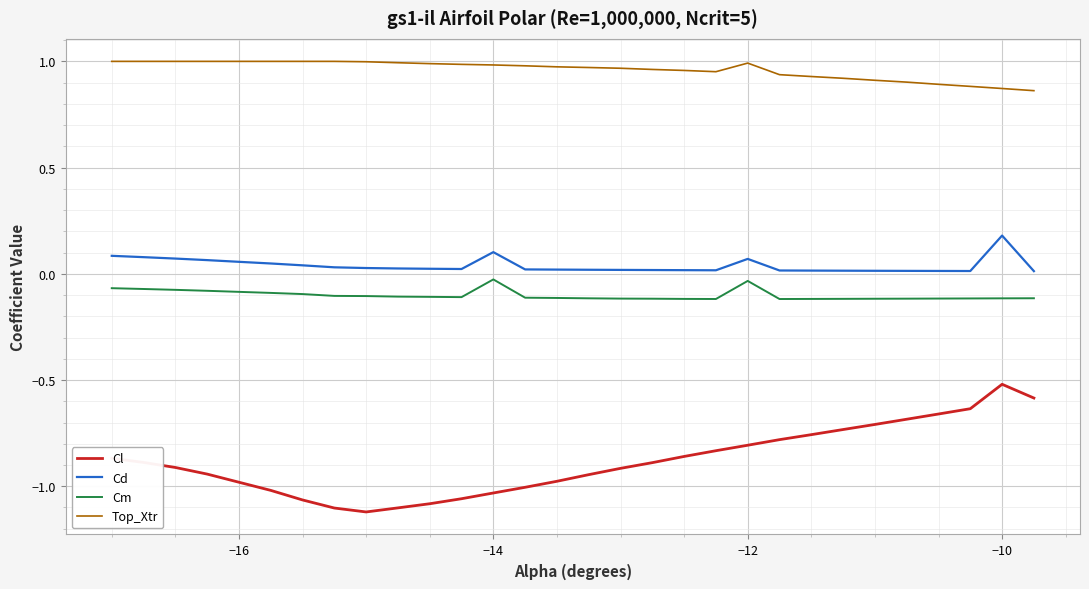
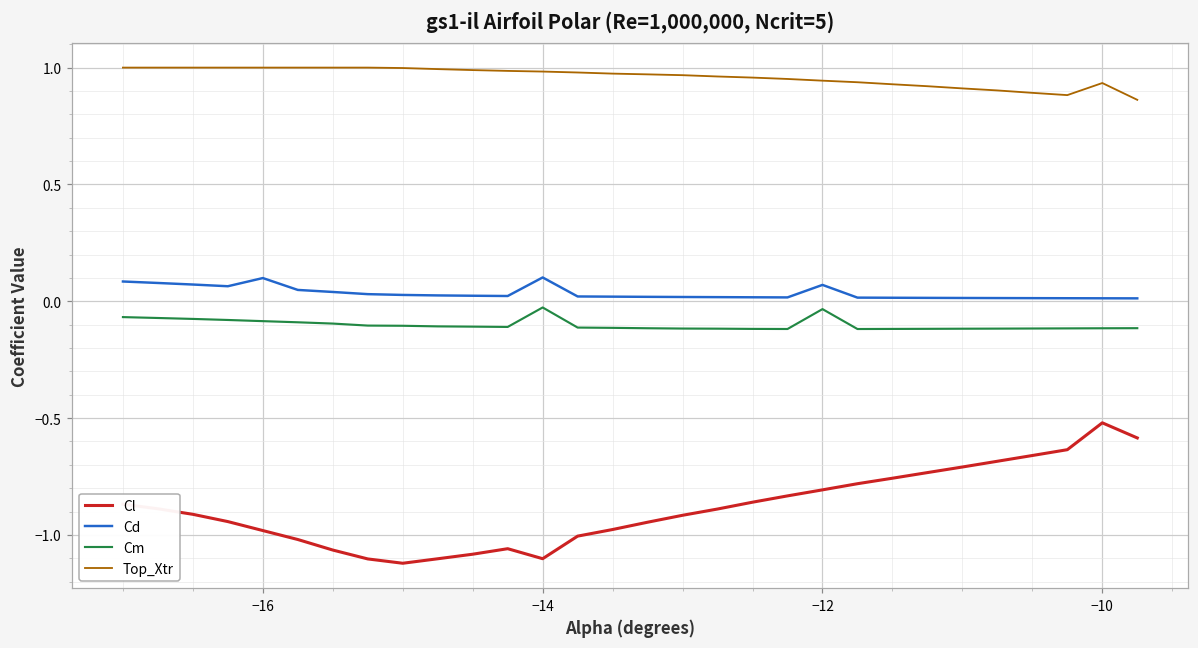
  {
    "Cl": {
      "−16": -0.98,
-     "−14": -1.03,
+     "−14": -1.10,
      "−12": -0.81,
      "−10": -0.52
    },
    "Cd": {
-     "−16": 0.06,
+     "−16": 0.10,
      "−14": 0.10,
      "−12": 0.07,
-     "−10": 0.18
+     "−10": 0.01
    },
    "Cm": {
      "−16": -0.09,
      "−14": -0.03,
      "−12": -0.03,
      "−10": -0.12
    },
    "Top_Xtr": {
      "−16": 1.00,
      "−14": 0.98,
-     "−12": 0.99,
-     "−10": 0.87
+     "−12": 0.94,
+     "−10": 0.93
    }
  }
